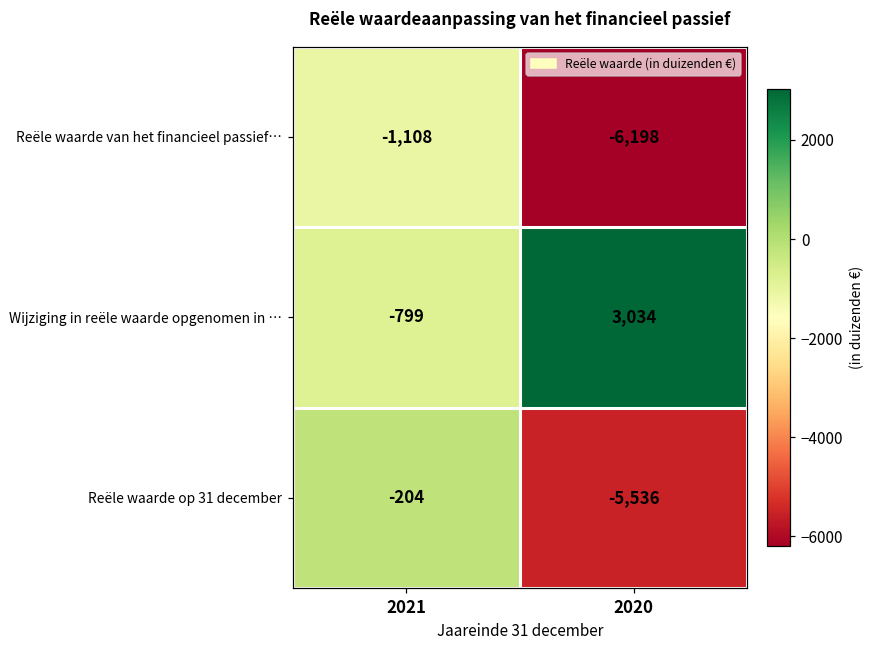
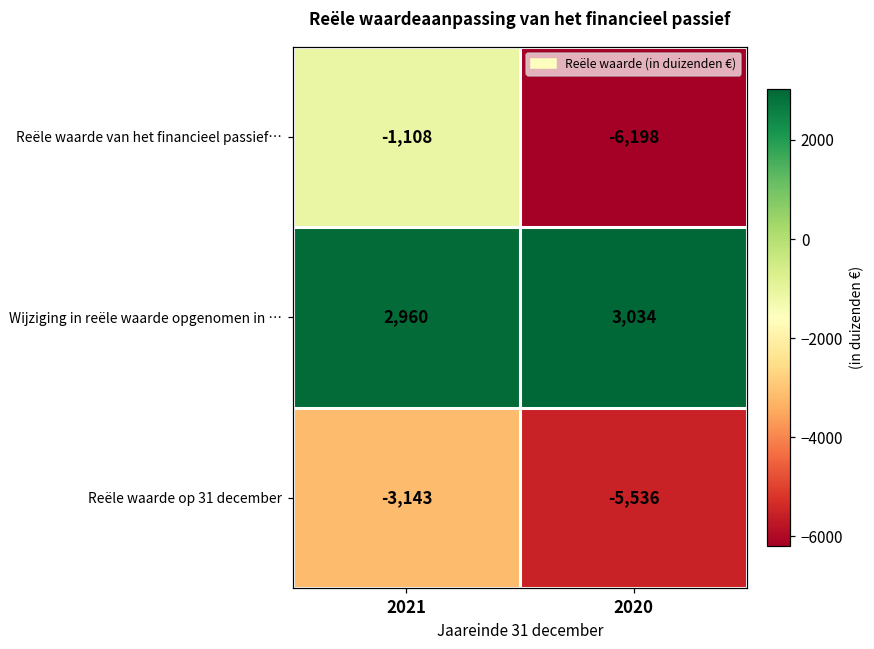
  {
    "Reële waarde van het financieel passief…": {
      "2021": "-1,108",
      "2020": "-6,198"
    },
    "Wijziging in reële waarde opgenomen in …": {
-     "2021": "-799",
+     "2021": "2,960",
      "2020": "3,034"
    },
    "Reële waarde op 31 december": {
-     "2021": "-204",
+     "2021": "-3,143",
      "2020": "-5,536"
    }
  }
